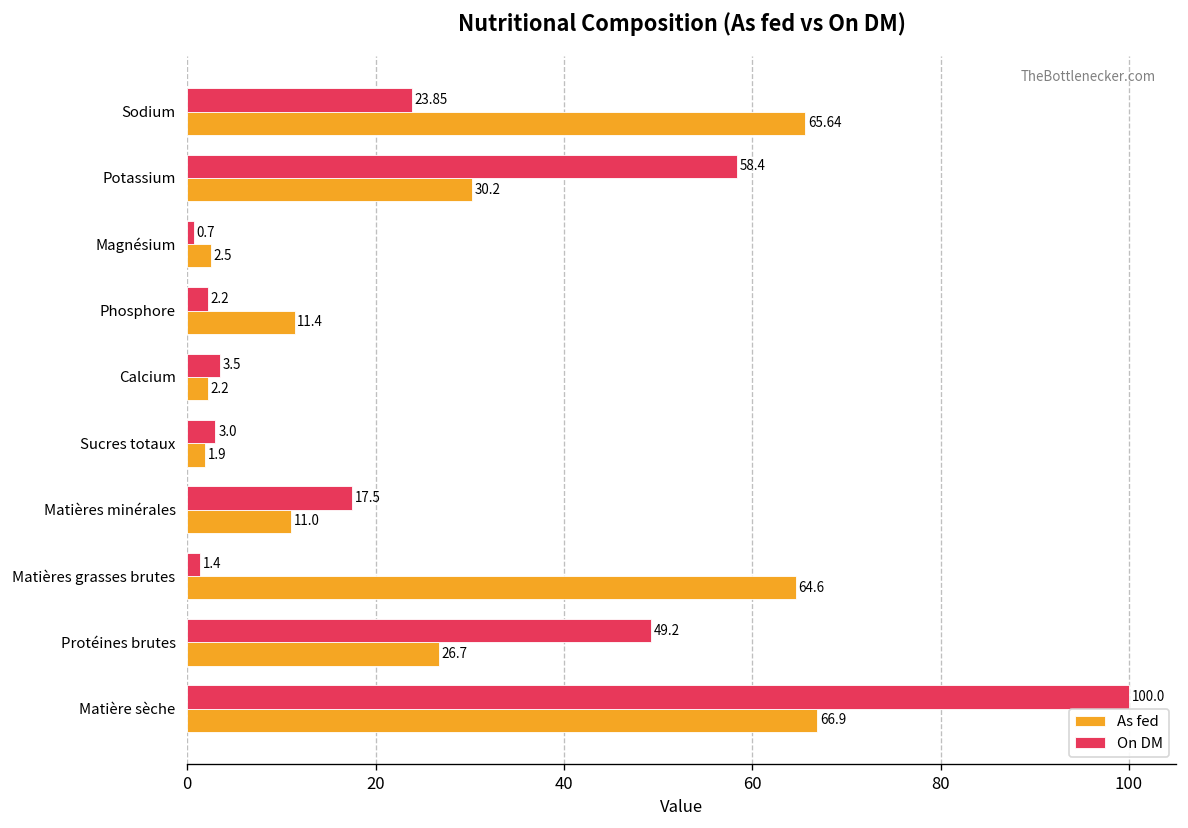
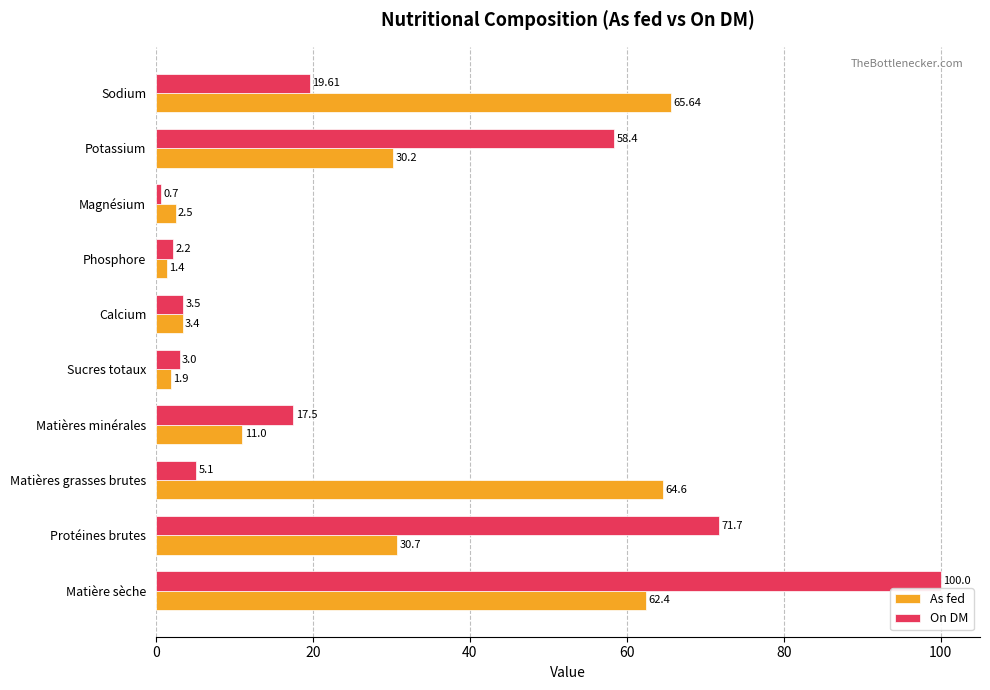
  {
    "As fed": {
      "Sodium": 65.64,
      "Potassium": 30.2,
      "Magnésium": 2.5,
-     "Phosphore": 11.4,
-     "Calcium": 2.2,
+     "Phosphore": 1.4,
+     "Calcium": 3.4,
      "Sucres totaux": 1.9,
      "Matières minérales": 11.0,
      "Matières grasses brutes": 64.6,
-     "Protéines brutes": 26.7,
-     "Matière sèche": 66.9
+     "Protéines brutes": 30.7,
+     "Matière sèche": 62.4
    },
    "On DM": {
-     "Sodium": 23.85,
+     "Sodium": 19.61,
      "Potassium": 58.4,
      "Magnésium": 0.7,
      "Phosphore": 2.2,
      "Calcium": 3.5,
      "Sucres totaux": 3.0,
      "Matières minérales": 17.5,
-     "Matières grasses brutes": 1.4,
-     "Protéines brutes": 49.2,
+     "Matières grasses brutes": 5.1,
+     "Protéines brutes": 71.7,
      "Matière sèche": 100.0
    }
  }
